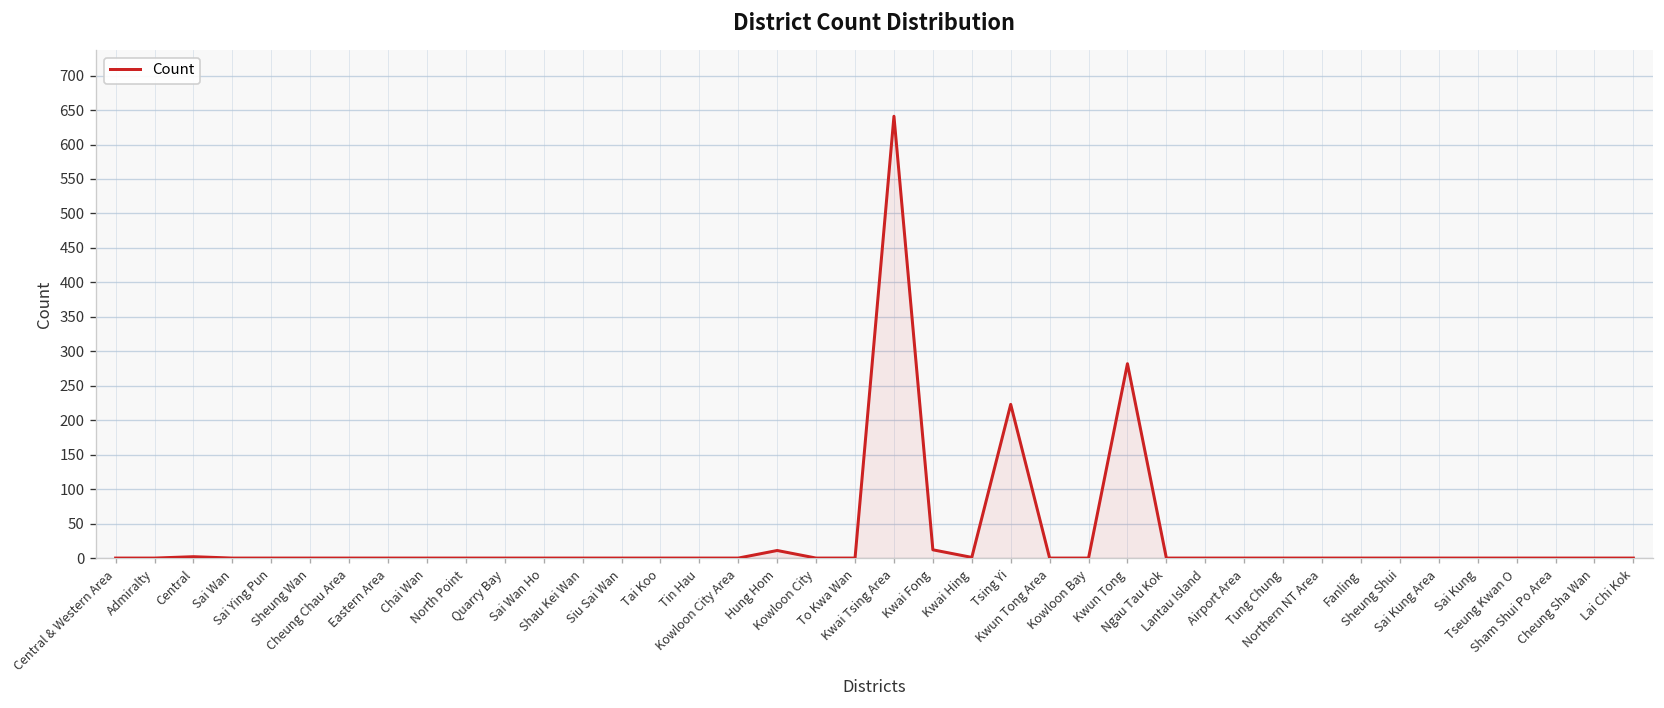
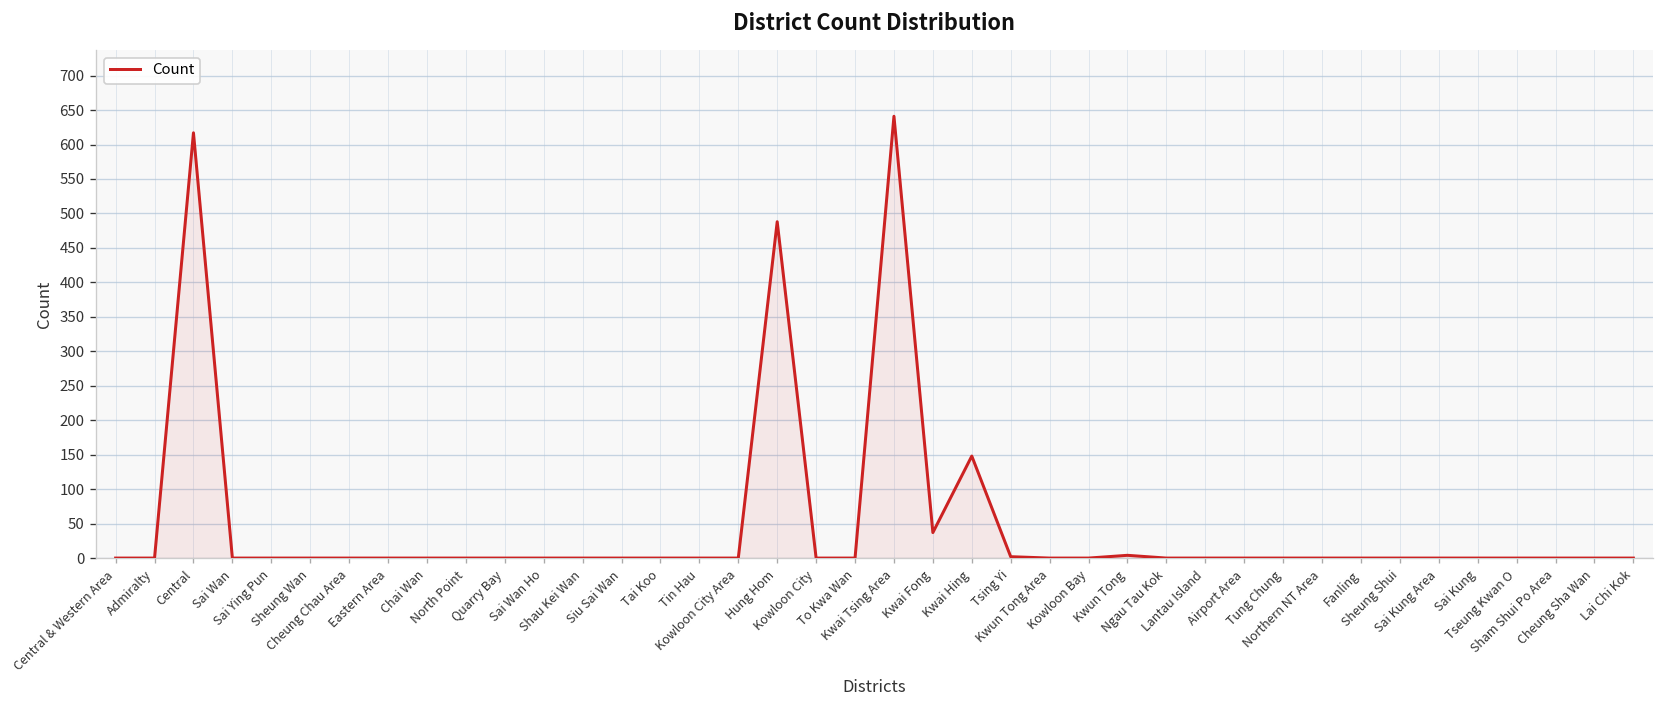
  {
    "Central & Western Area": 0,
    "Admiralty": 0,
-   "Central": 0,
+   "Central": 620,
    "Sai Wan": 0,
    "Sai Ying Pun": 0,
    "Sheung Wan": 0,
    "Cheung Chau Area": 0,
    "Eastern Area": 0,
    "Chai Wan": 0,
    "North Point": 0,
    "Quarry Bay": 0,
    "Sai Wan Ho": 0,
    "Shau Kei Wan": 0,
    "Siu Sai Wan": 0,
    "Tai Koo": 0,
    "Tin Hau": 0,
    "Kowloon City Area": 0,
-   "Hung Hom": 10,
+   "Hung Hom": 490,
    "Kowloon City": 0,
    "To Kwa Wan": 0,
    "Kwai Tsing Area": 640,
-   "Kwai Fong": 10,
-   "Kwai Hing": 0,
-   "Tsing Yi": 220,
+   "Kwai Fong": 40,
+   "Kwai Hing": 150,
+   "Tsing Yi": 0,
    "Kwun Tong Area": 0,
    "Kowloon Bay": 0,
-   "Kwun Tong": 280,
+   "Kwun Tong": 0,
    "Ngau Tau Kok": 0,
    "Lantau Island": 0,
    "Airport Area": 0,
    "Tung Chung": 0,
    "Northern NT Area": 0,
    "Fanling": 0,
    "Sheung Shui": 0,
    "Sai Kung Area": 0,
    "Sai Kung": 0,
    "Tseung Kwan O": 0,
    "Sham Shui Po Area": 0,
    "Cheung Sha Wan": 0,
    "Lai Chi Kok": 0
  }
